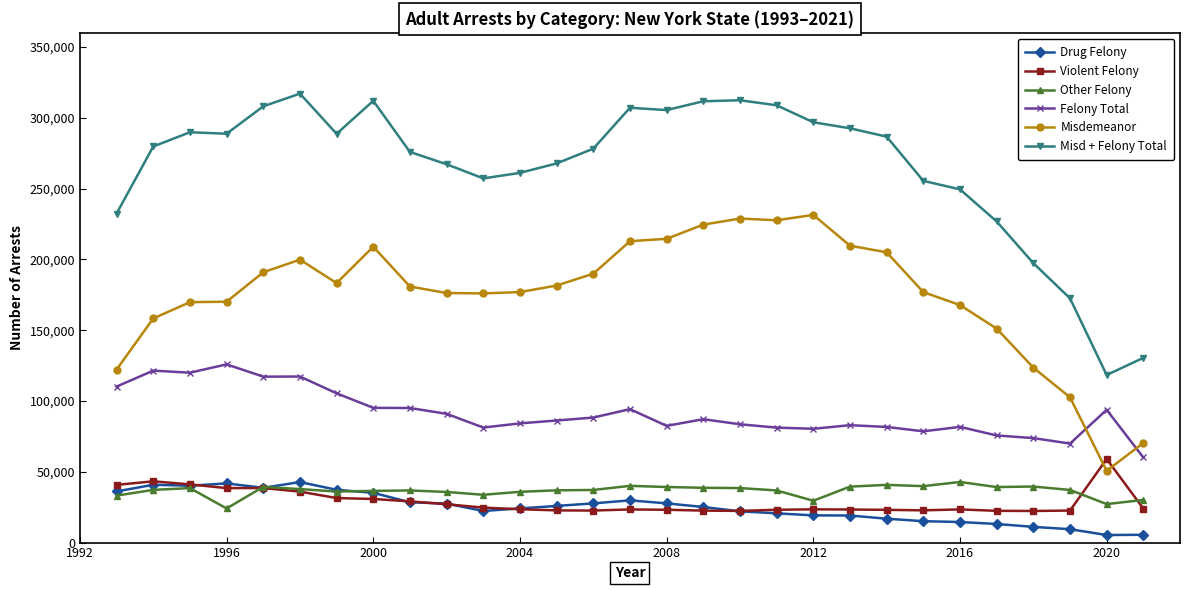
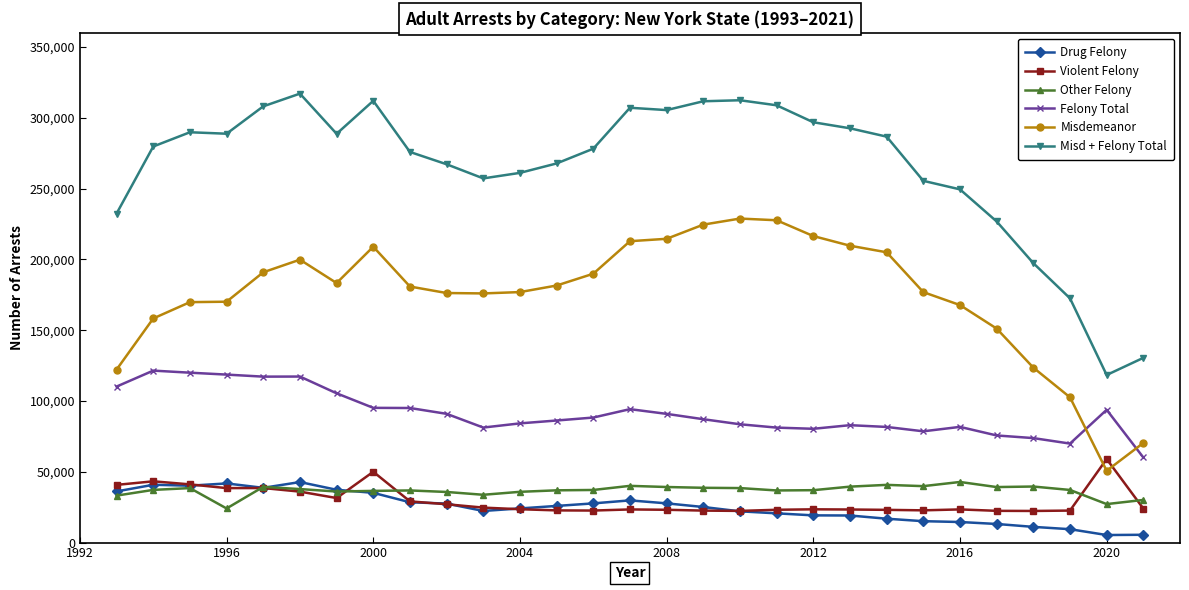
  {
    "Violent Felony": {
      "1996": "38,000",
-     "2000": "31,000",
+     "2000": "50,000",
      "2008": "23,000",
      "2012": "23,000",
      "2016": "23,000",
      "2020": "59,000"
    },
    "Other Felony": {
      "1996": "24,000",
      "2004": "36,000",
      "2008": "39,000",
-     "2012": "30,000",
+     "2012": "37,000",
      "2016": "43,000",
      "2020": "27,000"
    },
    "Felony Total": {
-     "1996": "126,000",
+     "1996": "119,000",
      "2000": "95,000",
      "2004": "84,000",
-     "2008": "82,000",
+     "2008": "91,000",
      "2012": "80,000",
      "2016": "82,000",
      "2020": "94,000"
    },
    "Misdemeanor": {
      "1996": "170,000",
      "2000": "209,000",
      "2004": "177,000",
      "2008": "215,000",
-     "2012": "231,000",
+     "2012": "216,000",
      "2016": "168,000",
      "2020": "51,000"
    }
  }
